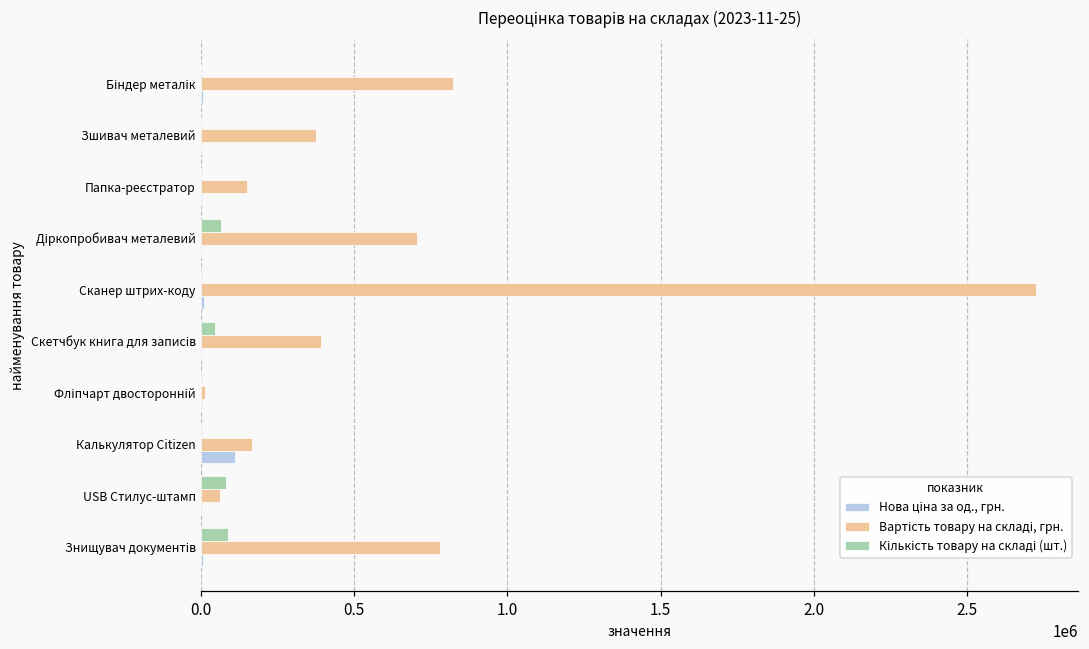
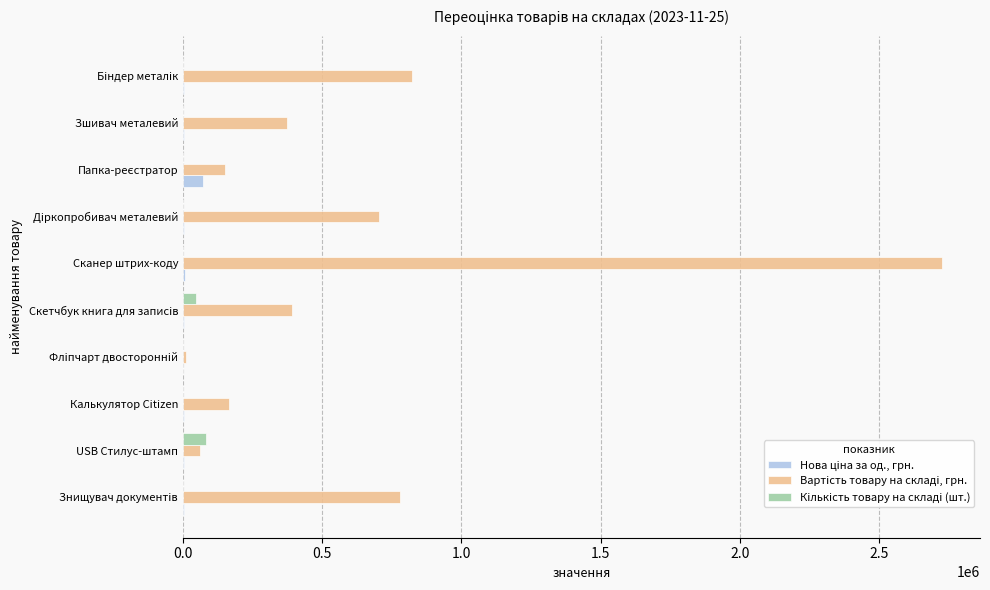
  {
    "Нова ціна за од., грн.": {
-     "Папка-реєстратор": 0,
-     "Калькулятор Citizen": 110000
+     "Папка-реєстратор": 70000,
+     "Калькулятор Citizen": 0
    },
    "Вартість товару на складі, грн.": {
      "Біндер металік": 820000,
      "Зшивач металевий": 370000,
      "Папка-реєстратор": 150000,
      "Діркопробивач металевий": 710000,
      "Сканер штрих-коду": 2730000,
      "Скетчбук книга для записів": 390000,
      "Фліпчарт двосторонній": 10000,
      "Калькулятор Citizen": 170000,
      "USB Стилус-штамп": 60000,
      "Знищувач документів": 780000
    },
    "Кількість товару на складі (шт.)": {
-     "Діркопробивач металевий": 60000,
+     "Діркопробивач металевий": 0,
      "Скетчбук книга для записів": 50000,
      "USB Стилус-штамп": 80000,
-     "Знищувач документів": 90000
+     "Знищувач документів": 0
    }
  }
